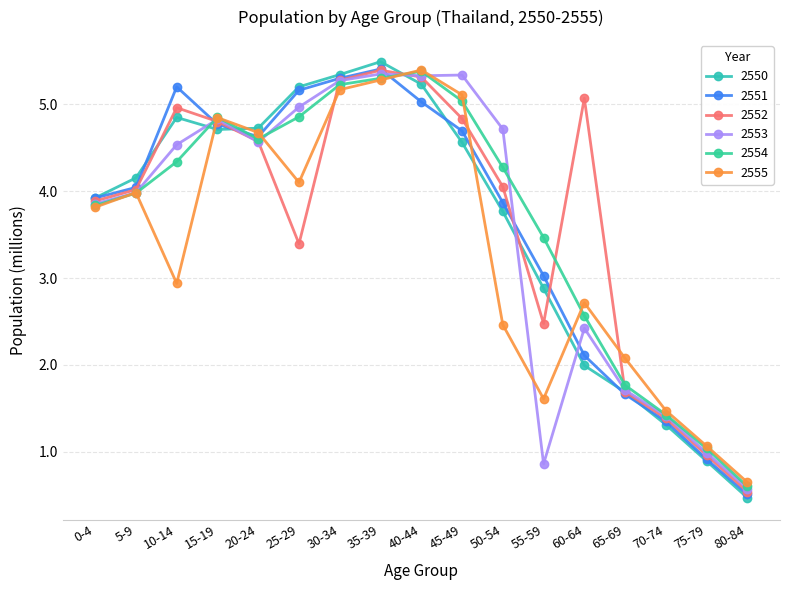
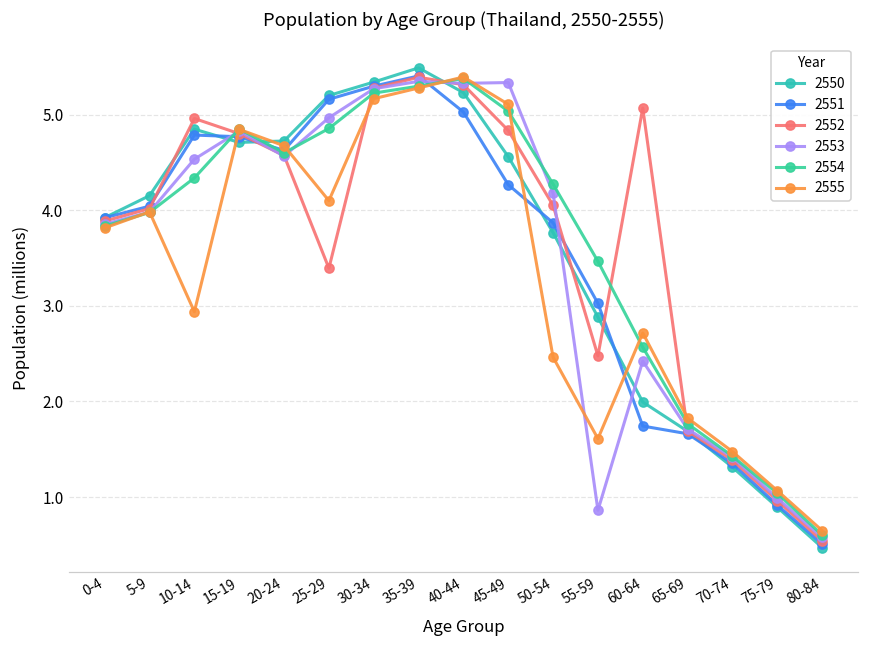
  {
    "2551": {
-     "10-14": 5.2,
+     "10-14": 4.8,
      "15-19": 4.8,
      "25-29": 5.2,
      "40-44": 5.0,
-     "45-49": 4.7,
+     "45-49": 4.3,
      "50-54": 3.9,
      "55-59": 3.0,
-     "60-64": 2.1,
+     "60-64": 1.7,
      "70-74": 1.4,
      "80-84": 0.5
    },
    "2552": {
      "0-4": 3.9,
      "10-14": 5.0,
      "25-29": 3.4,
      "45-49": 4.8,
      "50-54": 4.1,
      "55-59": 2.5,
      "60-64": 5.1,
      "80-84": 0.5
    },
    "2553": {
      "10-14": 4.5,
      "25-29": 5.0,
      "35-39": 5.3,
      "45-49": 5.3,
-     "50-54": 4.7,
+     "50-54": 4.2,
      "55-59": 0.9,
      "60-64": 2.4
    },
    "2555": {
      "10-14": 2.9,
      "20-24": 4.7,
      "25-29": 4.1,
      "30-34": 5.2,
      "45-49": 5.1,
      "50-54": 2.5,
      "55-59": 1.6,
      "60-64": 2.7,
-     "65-69": 2.1,
+     "65-69": 1.8,
      "70-74": 1.5,
      "80-84": 0.6
    }
  }
